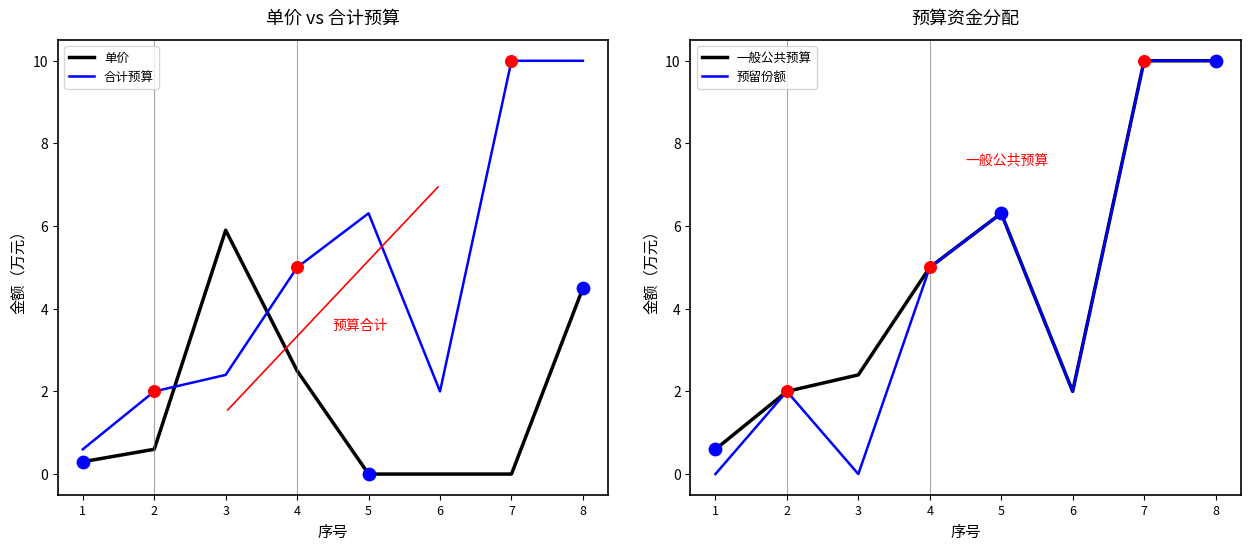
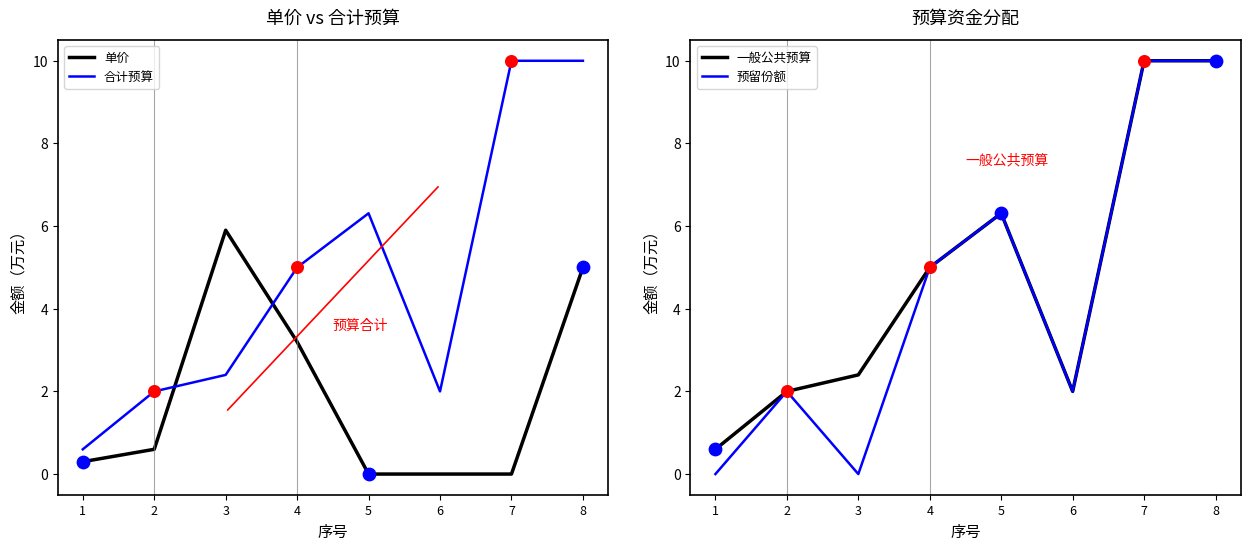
  {
    "单价 vs 合计预算": {
      "单价": {
        "2": 0.6,
        "3": 5.9,
-       "4": 2.5,
+       "4": 3.2,
        "6": 0.0,
        "7": 0.0,
-       "8": 4.5
+       "8": 5.0
      }
    },
    "预算资金分配": {
      "一般公共预算": {
        "3": 2.4
      }
    }
  }
